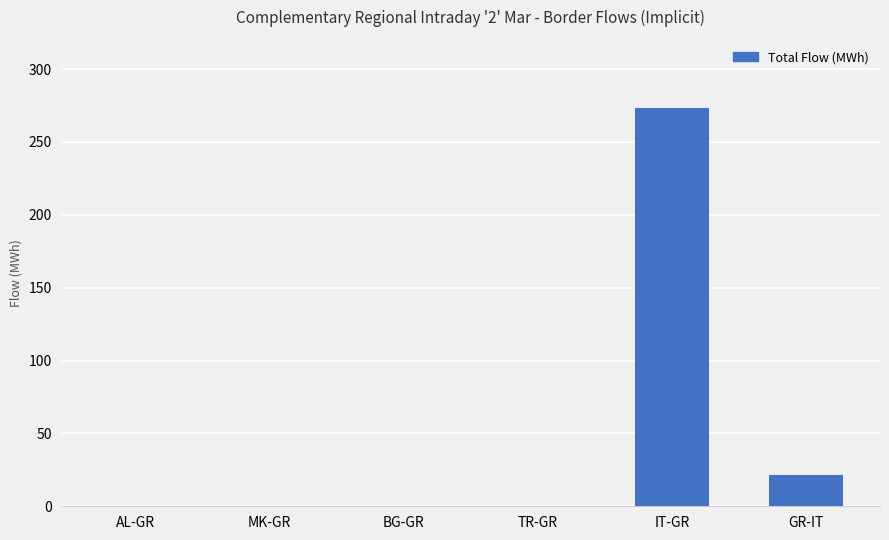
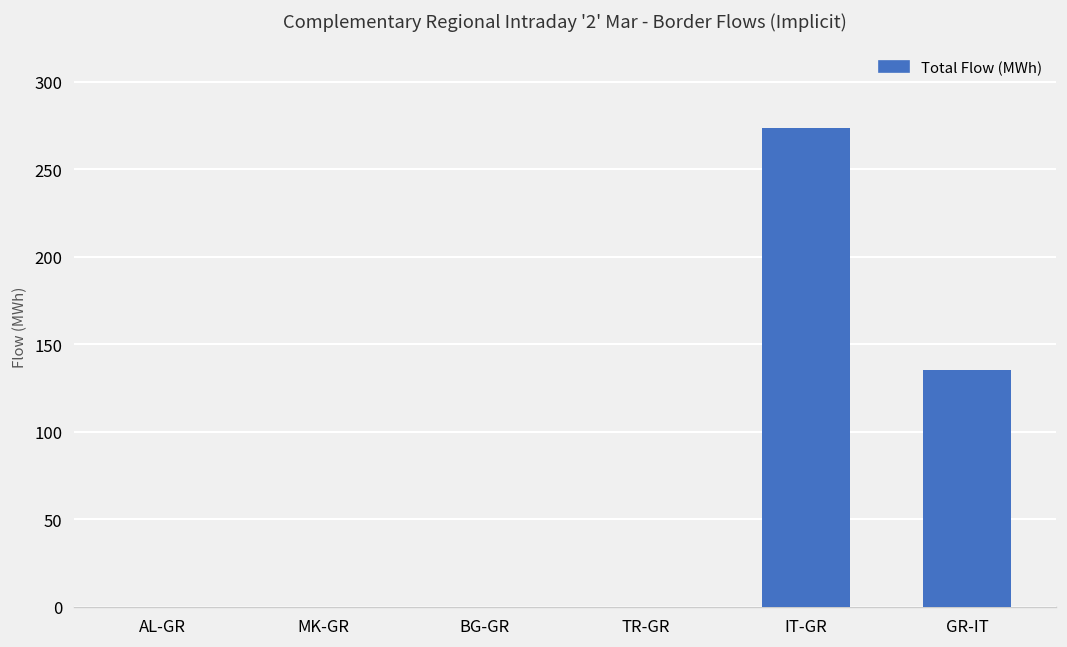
  {
    "AL-GR": 0,
    "MK-GR": 0,
    "BG-GR": 0,
    "TR-GR": 0,
    "IT-GR": 274,
-   "GR-IT": 21
+   "GR-IT": 135
  }
